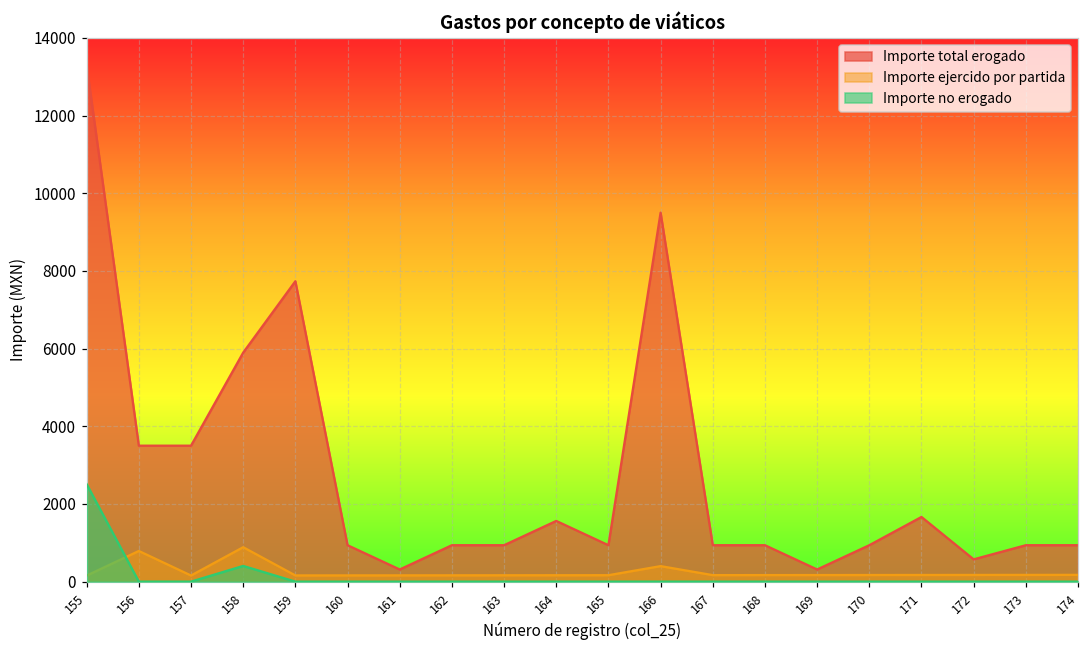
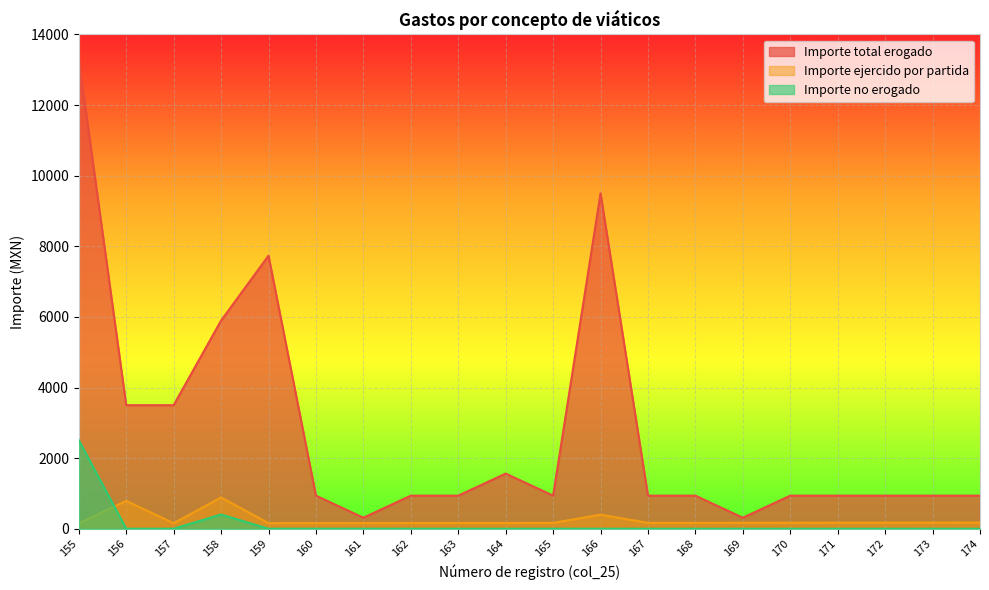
  {
    "Importe total erogado": {
      "155": 13300,
      "156": 3500,
      "157": 3500,
      "158": 5900,
      "159": 7700,
      "160": 900,
      "161": 300,
      "162": 900,
      "163": 900,
      "164": 1600,
      "165": 900,
      "166": 9500,
      "167": 900,
      "168": 900,
      "169": 300,
      "170": 900,
-     "171": 1700,
-     "172": 600,
+     "171": 900,
+     "172": 900,
      "173": 900,
      "174": 900
    },
    "Importe ejercido por partida": {
      "155": 200,
      "156": 800,
      "157": 200,
      "158": 900,
      "159": 200,
      "160": 200,
      "161": 200,
      "162": 200,
      "163": 200,
      "164": 200,
      "165": 200,
      "166": 400,
      "167": 200,
      "168": 200,
      "169": 200,
      "170": 200,
      "171": 200,
      "172": 200,
      "173": 200,
      "174": 200
    },
    "Importe no erogado": {
      "155": 2500,
      "156": 0,
      "157": 0,
      "158": 400,
      "159": 0,
      "160": 0,
      "161": 0,
      "162": 0,
      "163": 0,
      "164": 0,
      "165": 0,
      "166": 0,
      "167": 0,
      "168": 0,
      "169": 0,
      "170": 0,
      "171": 0,
      "172": 0,
      "173": 0,
      "174": 0
    }
  }
